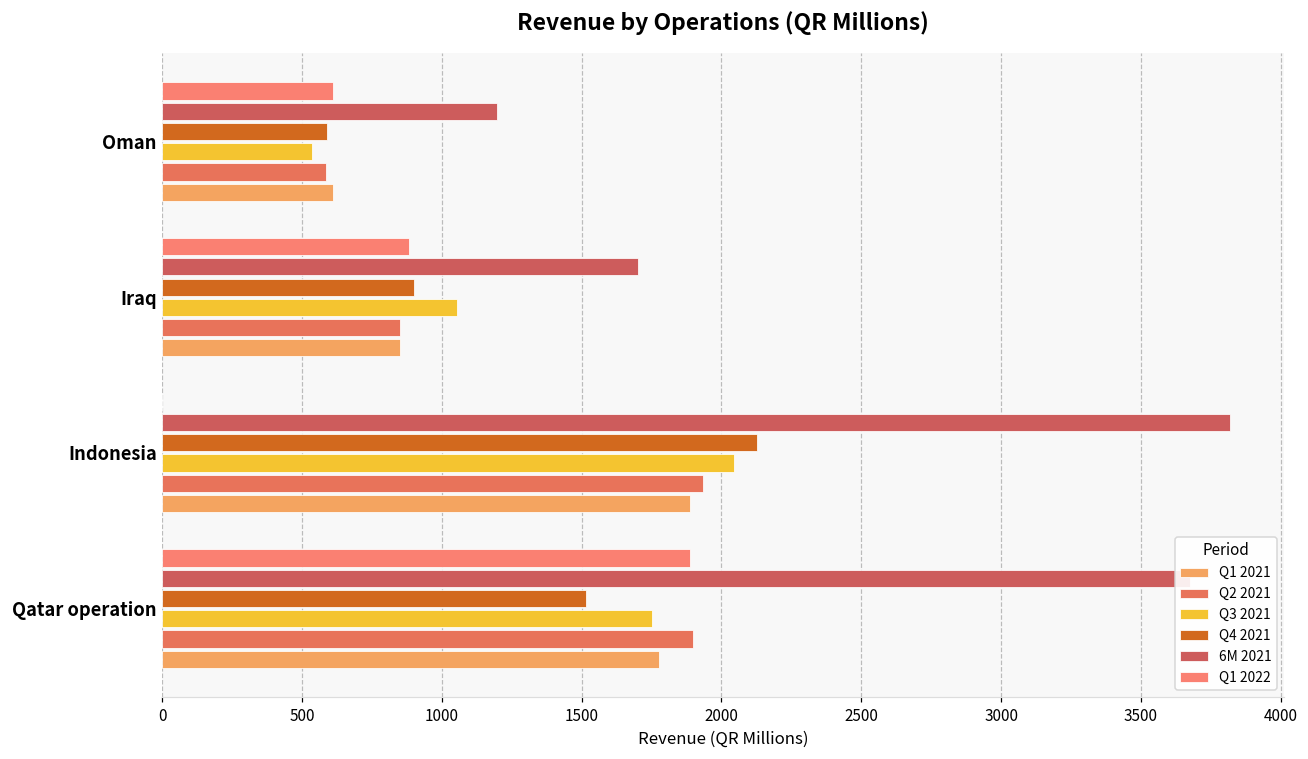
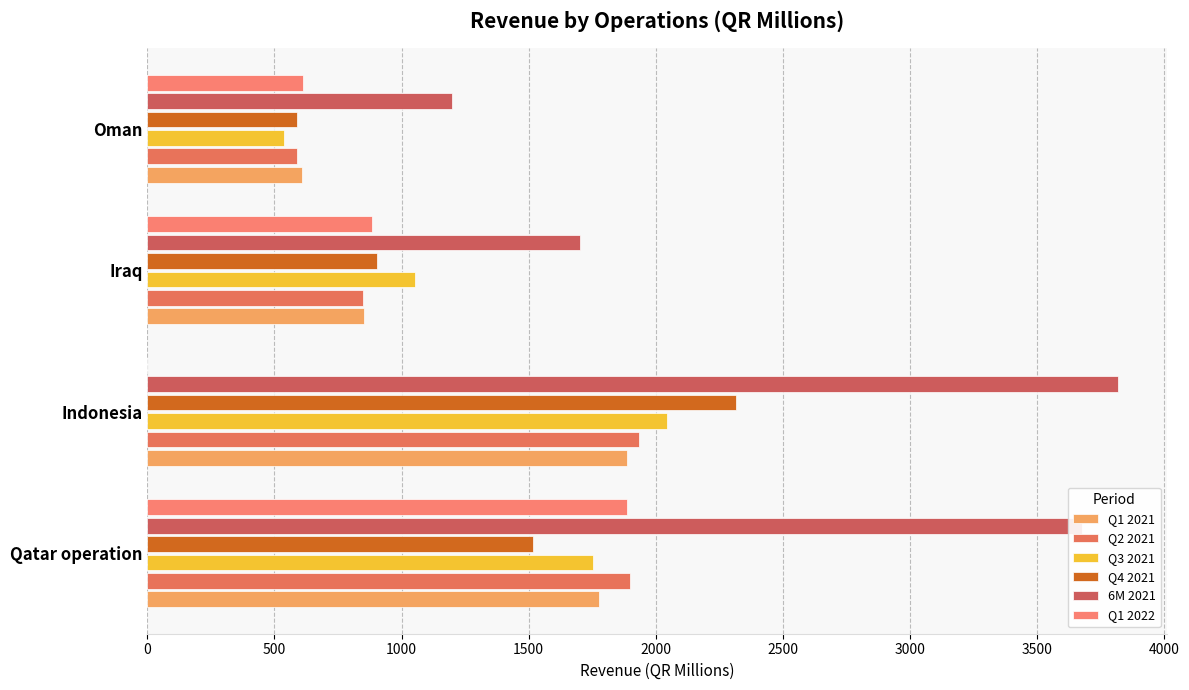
  {
    "Q4 2021": {
      "Oman": 590,
      "Iraq": 900,
-     "Indonesia": 2130,
+     "Indonesia": 2310,
      "Qatar operation": 1520
    }
  }
